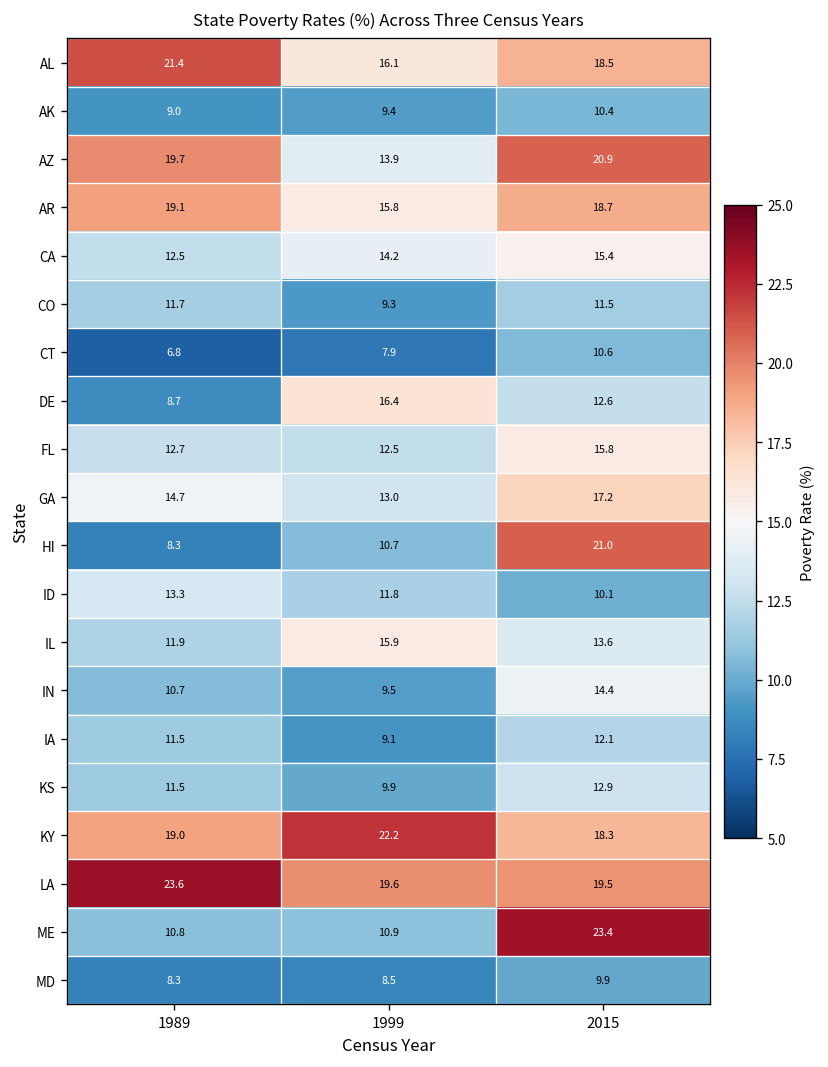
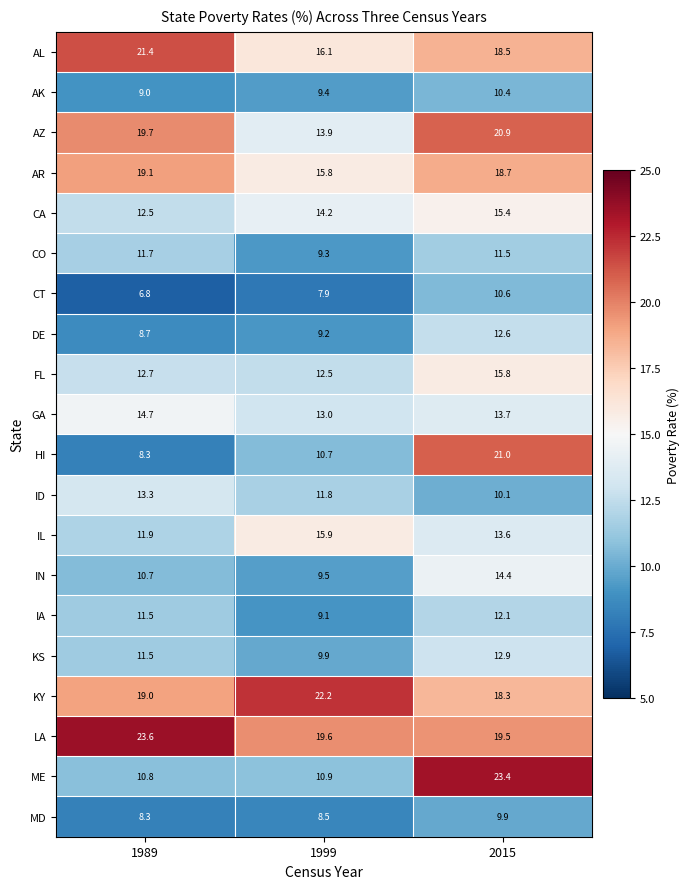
  {
    "AL": {
      "1989": 21.4,
      "1999": 16.1,
      "2015": 18.5
    },
    "AK": {
      "1989": 9.0,
      "1999": 9.4,
      "2015": 10.4
    },
    "AZ": {
      "1989": 19.7,
      "1999": 13.9,
      "2015": 20.9
    },
    "AR": {
      "1989": 19.1,
      "1999": 15.8,
      "2015": 18.7
    },
    "CA": {
      "1989": 12.5,
      "1999": 14.2,
      "2015": 15.4
    },
    "CO": {
      "1989": 11.7,
      "1999": 9.3,
      "2015": 11.5
    },
    "CT": {
      "1989": 6.8,
      "1999": 7.9,
      "2015": 10.6
    },
    "DE": {
      "1989": 8.7,
-     "1999": 16.4,
+     "1999": 9.2,
      "2015": 12.6
    },
    "FL": {
      "1989": 12.7,
      "1999": 12.5,
      "2015": 15.8
    },
    "GA": {
      "1989": 14.7,
      "1999": 13.0,
-     "2015": 17.2
+     "2015": 13.7
    },
    "HI": {
      "1989": 8.3,
      "1999": 10.7,
      "2015": 21.0
    },
    "ID": {
      "1989": 13.3,
      "1999": 11.8,
      "2015": 10.1
    },
    "IL": {
      "1989": 11.9,
      "1999": 15.9,
      "2015": 13.6
    },
    "IN": {
      "1989": 10.7,
      "1999": 9.5,
      "2015": 14.4
    },
    "IA": {
      "1989": 11.5,
      "1999": 9.1,
      "2015": 12.1
    },
    "KS": {
      "1989": 11.5,
      "1999": 9.9,
      "2015": 12.9
    },
    "KY": {
      "1989": 19.0,
      "1999": 22.2,
      "2015": 18.3
    },
    "LA": {
      "1989": 23.6,
      "1999": 19.6,
      "2015": 19.5
    },
    "ME": {
      "1989": 10.8,
      "1999": 10.9,
      "2015": 23.4
    },
    "MD": {
      "1989": 8.3,
      "1999": 8.5,
      "2015": 9.9
    }
  }
